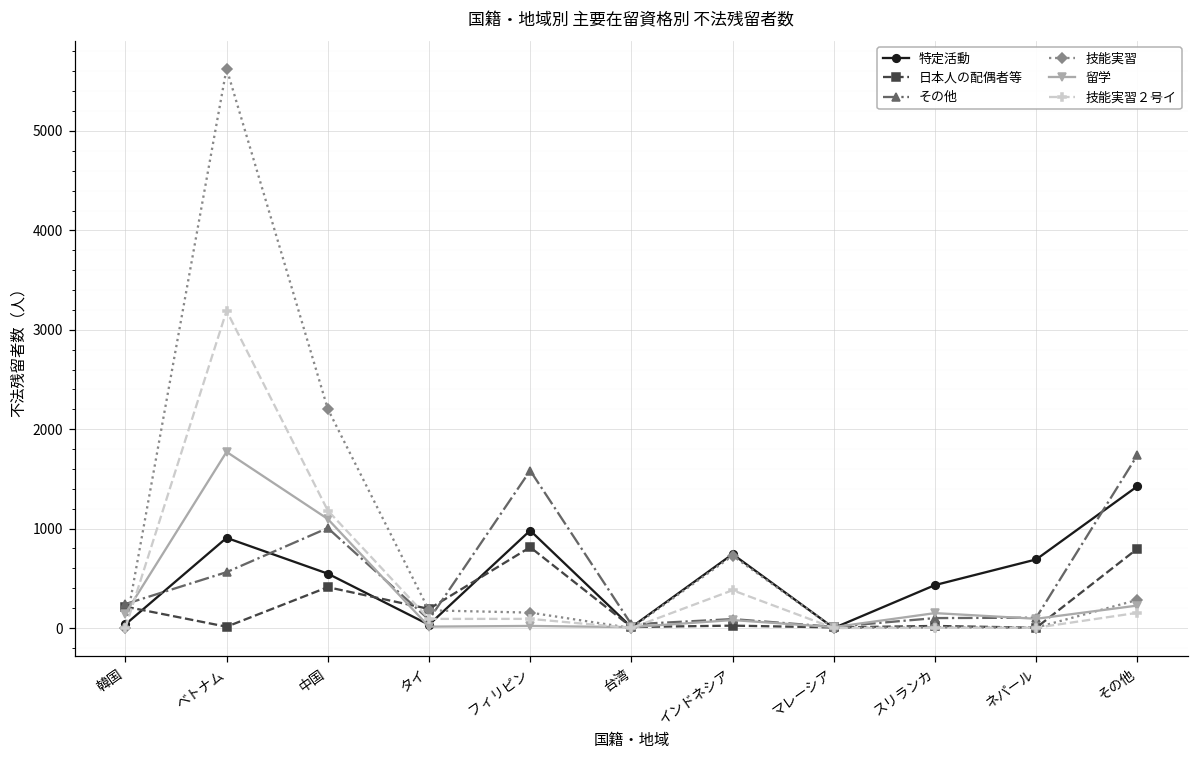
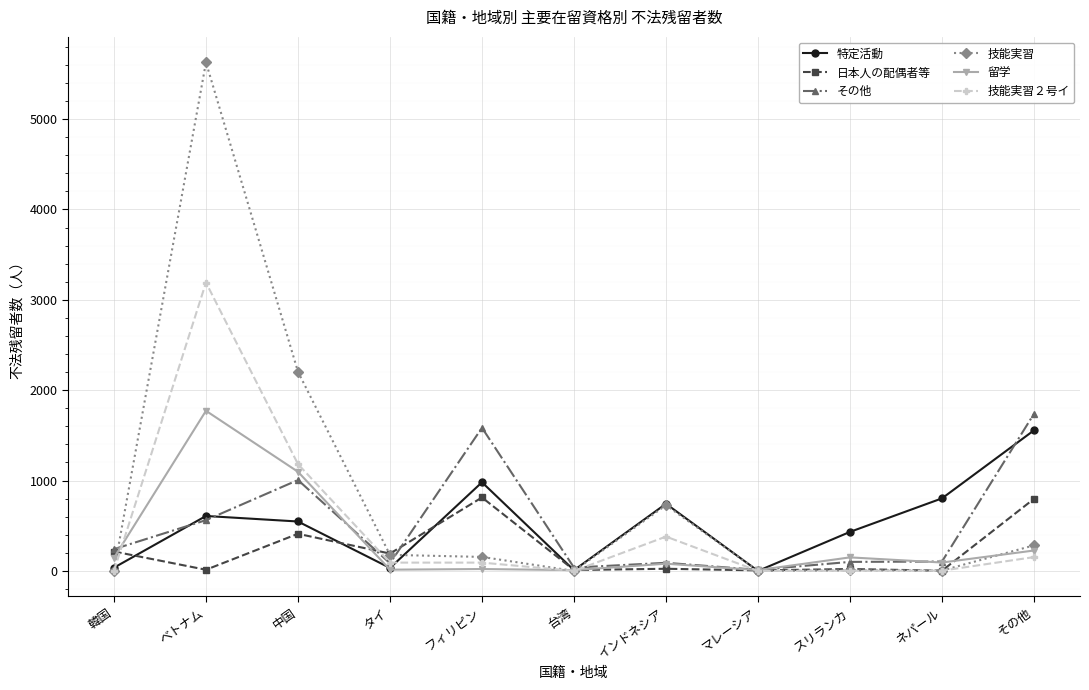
  {
    "特定活動": {
      "韓国": 0,
-     "ベトナム": 900,
+     "ベトナム": 600,
      "中国": 500,
      "フィリピン": 1000,
      "スリランカ": 400,
-     "ネパール": 700,
-     "その他": 1400
+     "ネパール": 800,
+     "その他": 1600
    }
  }
